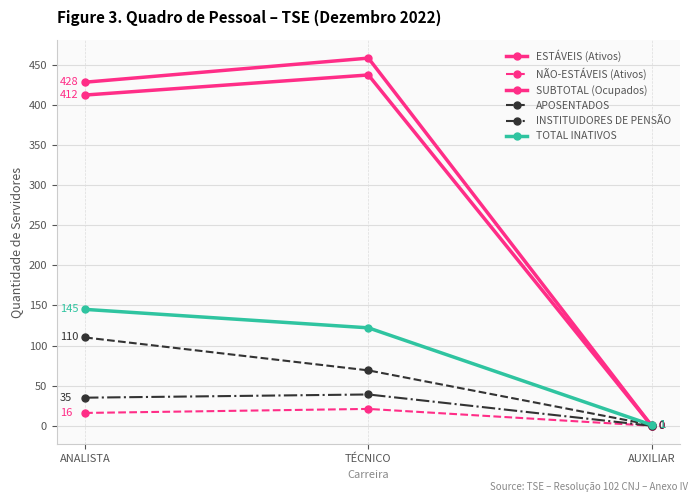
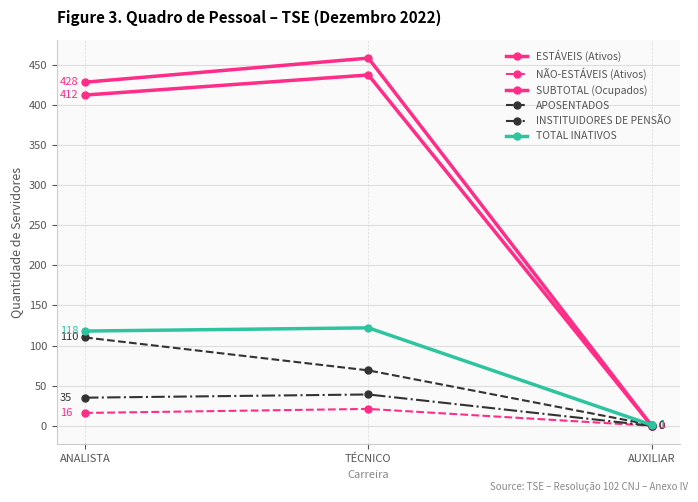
  {
    "TOTAL INATIVOS": {
-     "ANALISTA": 145
+     "ANALISTA": 118
    }
  }
